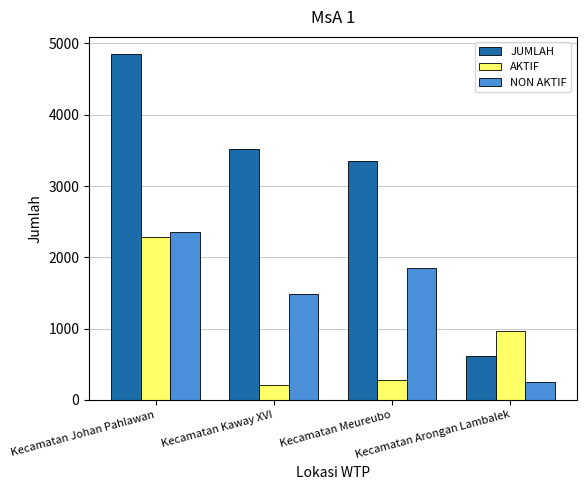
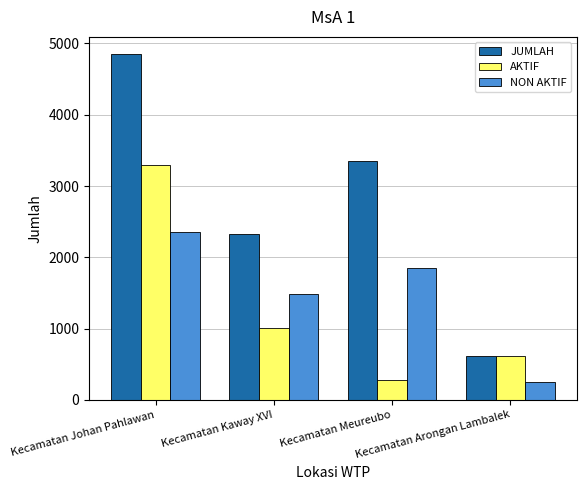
  {
    "JUMLAH": {
      "Kecamatan Johan Pahlawan": 4900,
-     "Kecamatan Kaway XVI": 3500,
+     "Kecamatan Kaway XVI": 2300,
      "Kecamatan Meureubo": 3300,
      "Kecamatan Arongan Lambalek": 600
    },
    "AKTIF": {
-     "Kecamatan Johan Pahlawan": 2300,
-     "Kecamatan Kaway XVI": 200,
+     "Kecamatan Johan Pahlawan": 3300,
+     "Kecamatan Kaway XVI": 1000,
      "Kecamatan Meureubo": 300,
-     "Kecamatan Arongan Lambalek": 1000
+     "Kecamatan Arongan Lambalek": 600
    },
    "NON AKTIF": {
      "Kecamatan Johan Pahlawan": 2400,
      "Kecamatan Kaway XVI": 1500,
      "Kecamatan Meureubo": 1800,
      "Kecamatan Arongan Lambalek": 300
    }
  }
